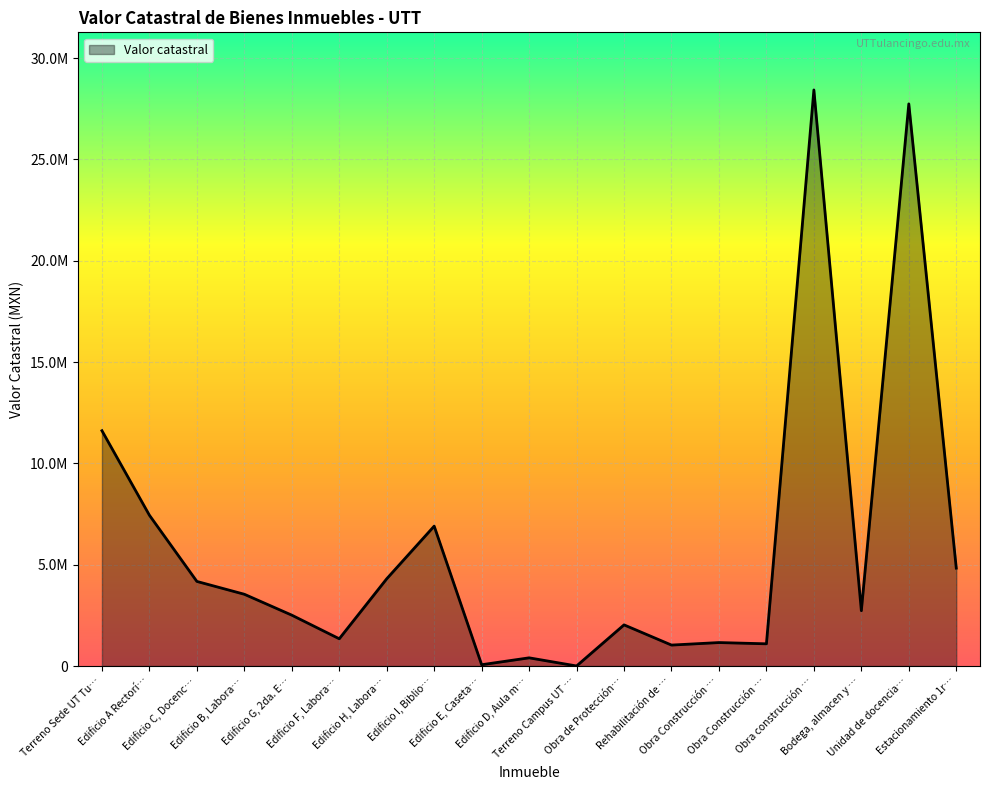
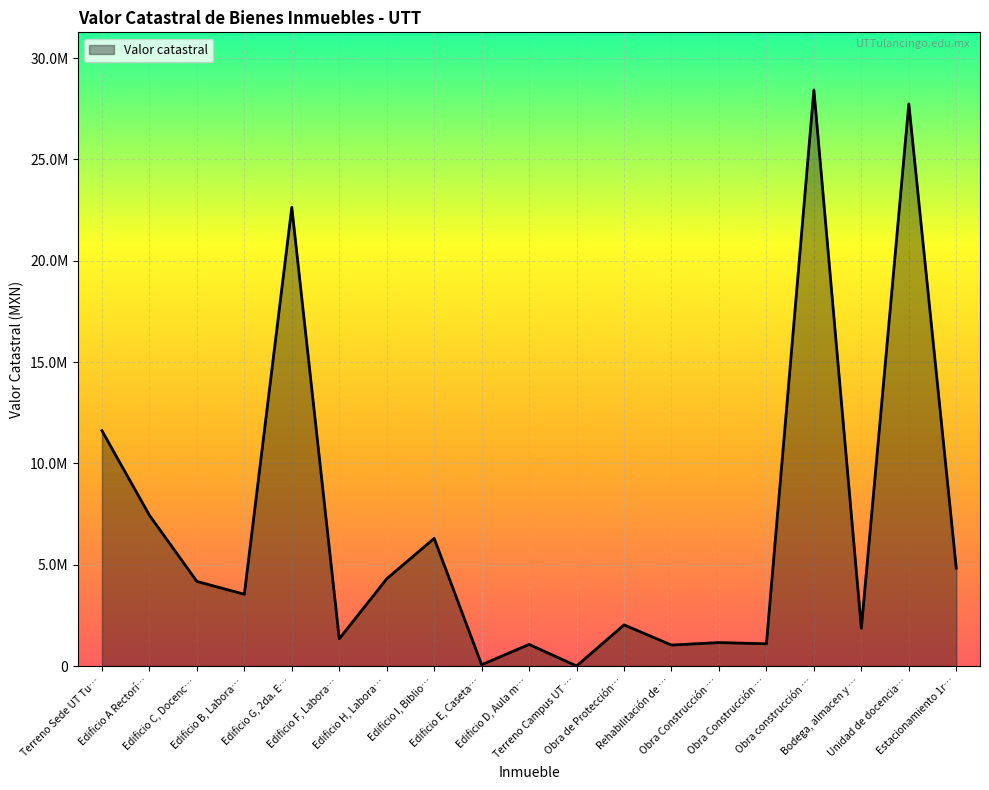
  {
    "Terreno Sede UT Tu…": 11600000,
    "Edificio A Rectorí…": 7400000,
    "Edificio C, Docenc…": 4200000,
    "Edificio B, Labora…": 3500000,
-   "Edificio G, 2da. E…": 2500000,
+   "Edificio G, 2da. E…": 22600000,
    "Edificio F, Labora…": 1300000,
    "Edificio H, Labora…": 4300000,
-   "Edificio I, Biblio…": 6900000,
+   "Edificio I, Biblio…": 6300000,
    "Edificio E, Caseta…": 100000,
-   "Edificio D, Aula m…": 400000,
+   "Edificio D, Aula m…": 1100000,
    "Terreno Campus UT …": 0,
    "Obra de Protección…": 2000000,
    "Rehabilitación de …": 1000000,
    "Obra construcción …": 28400000,
-   "Bodega, almacen y …": 2700000,
+   "Bodega, almacen y …": 1900000,
    "Unidad de docencia…": 27700000,
    "Estacionamiento 1r…": 4800000
  }
